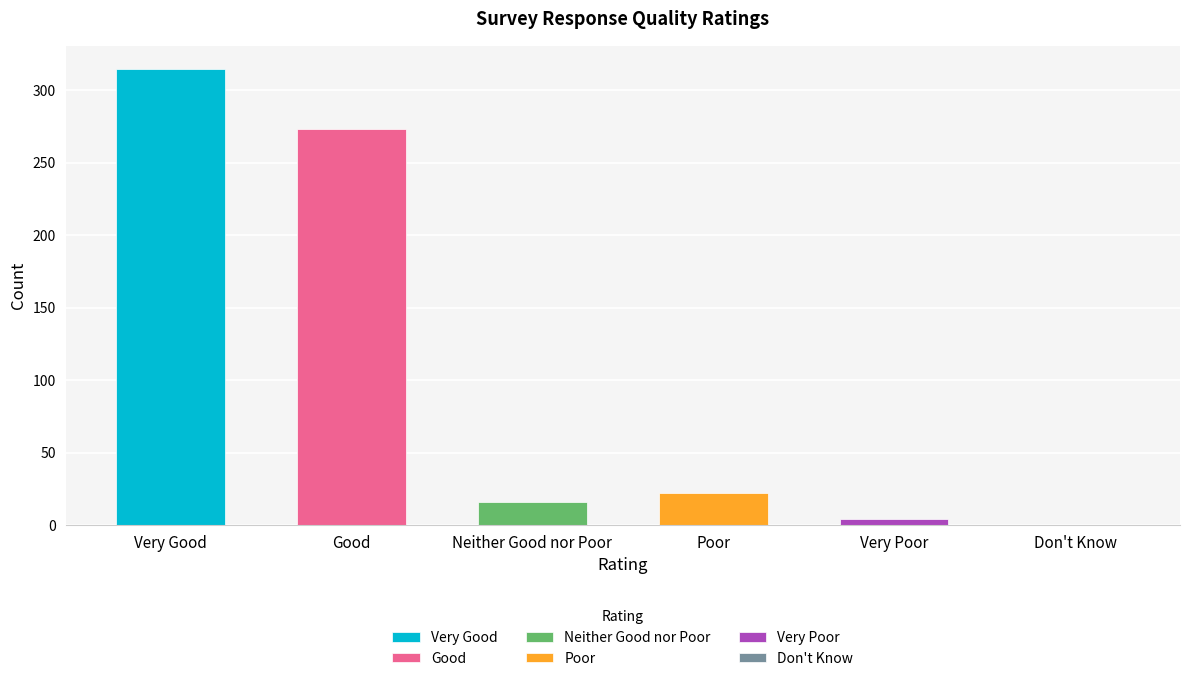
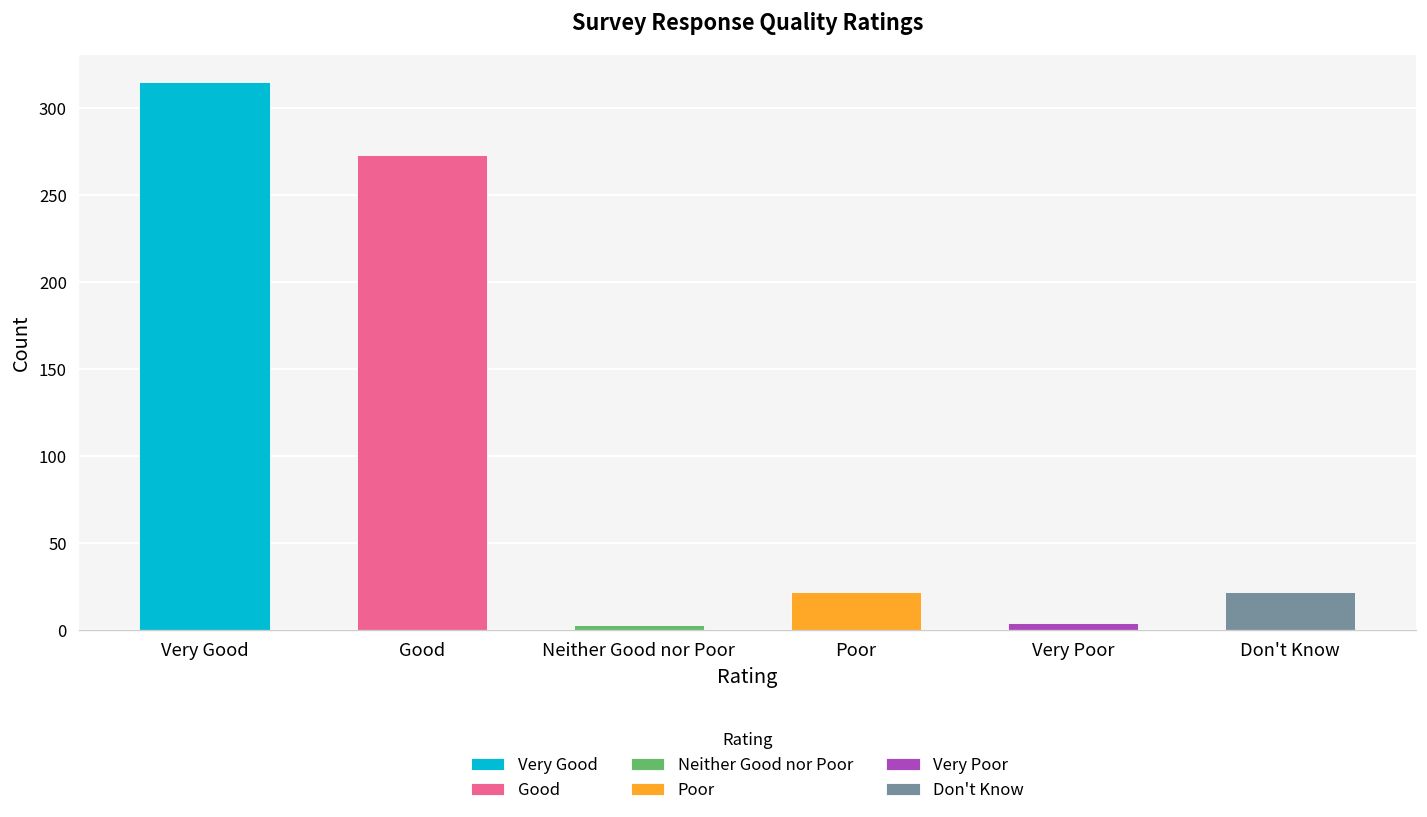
  {
    "Very Good": 315,
    "Good": 273,
-   "Neither Good nor Poor": 16,
+   "Neither Good nor Poor": 3,
    "Poor": 22,
    "Very Poor": 4,
-   "Don't Know": 0
+   "Don't Know": 22
  }
